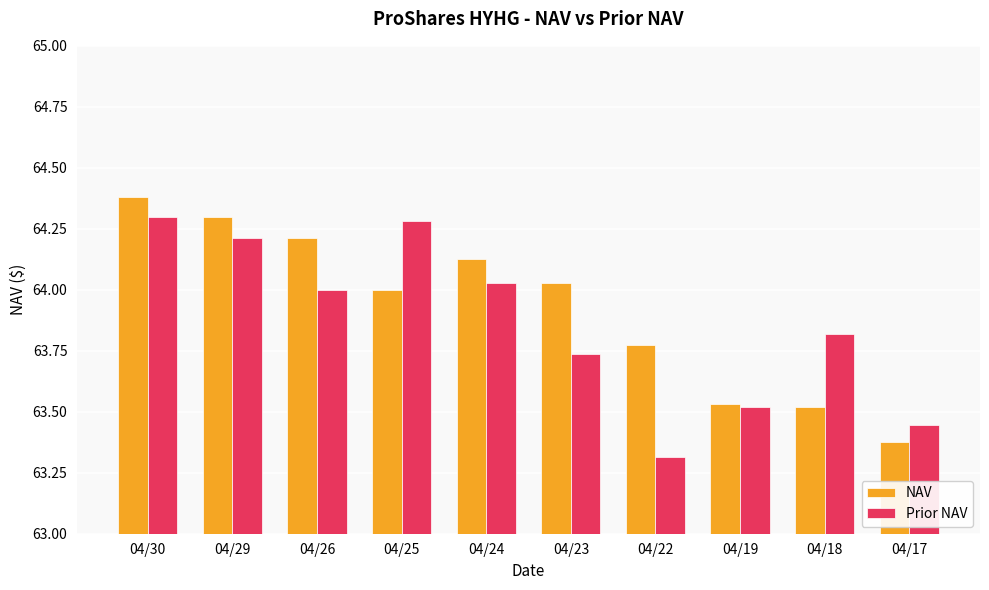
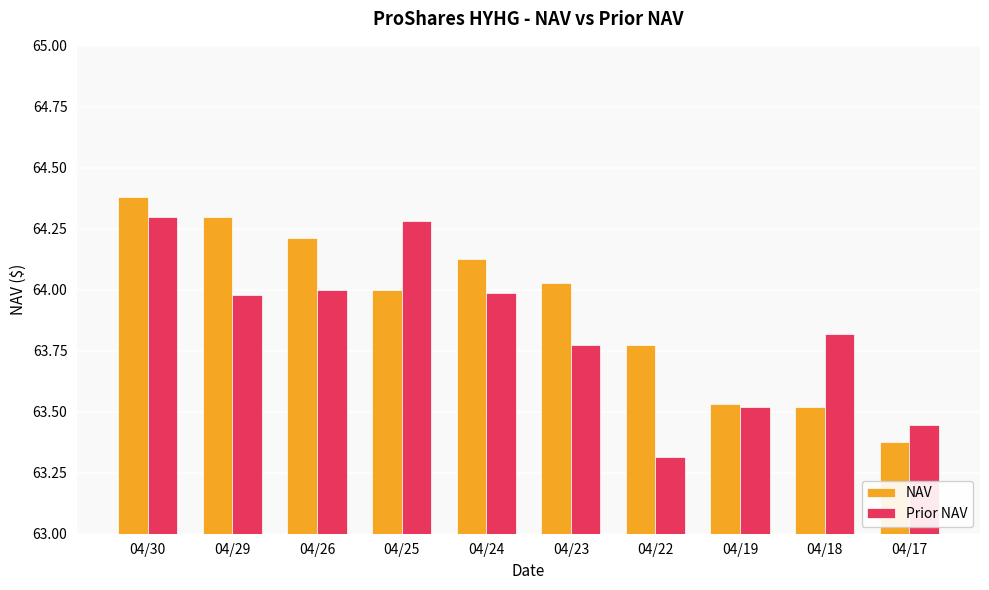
  {
    "NAV": {
      "04/30": 64.38,
      "04/29": 64.30,
      "04/26": 64.21,
      "04/25": 64.00,
      "04/24": 64.13,
      "04/23": 64.03,
      "04/22": 63.77,
      "04/19": 63.53,
      "04/18": 63.52,
      "04/17": 63.38
    },
    "Prior NAV": {
      "04/30": 64.30,
-     "04/29": 64.21,
+     "04/29": 63.98,
      "04/26": 64.00,
      "04/25": 64.28,
-     "04/24": 64.03,
-     "04/23": 63.74,
+     "04/24": 63.99,
+     "04/23": 63.77,
      "04/22": 63.31,
      "04/19": 63.52,
      "04/18": 63.82,
      "04/17": 63.45
    }
  }
